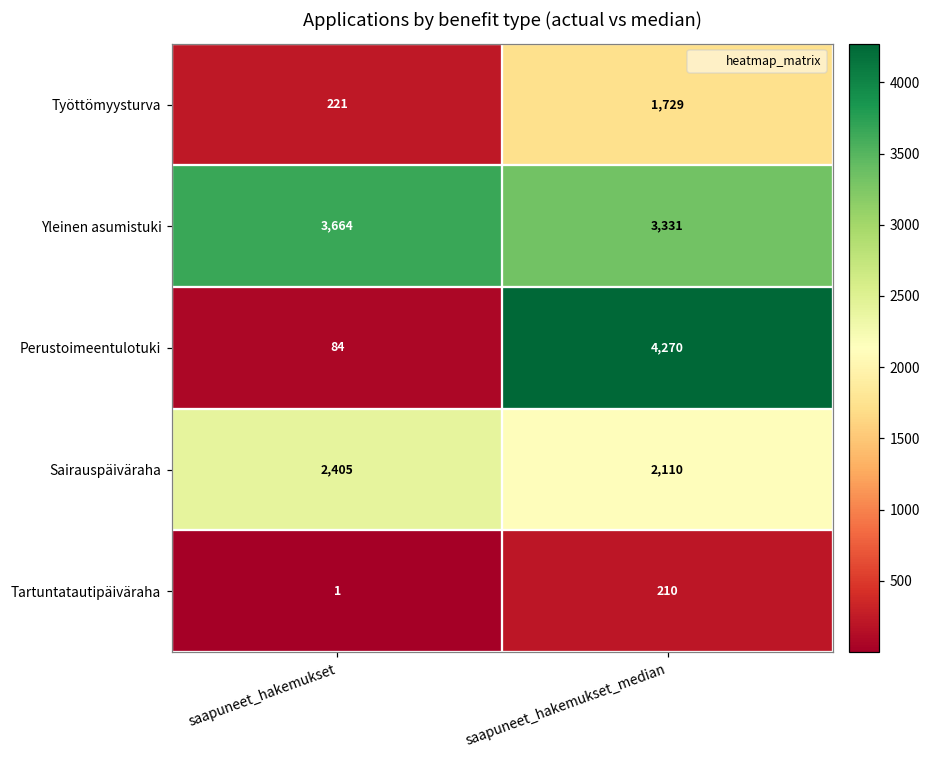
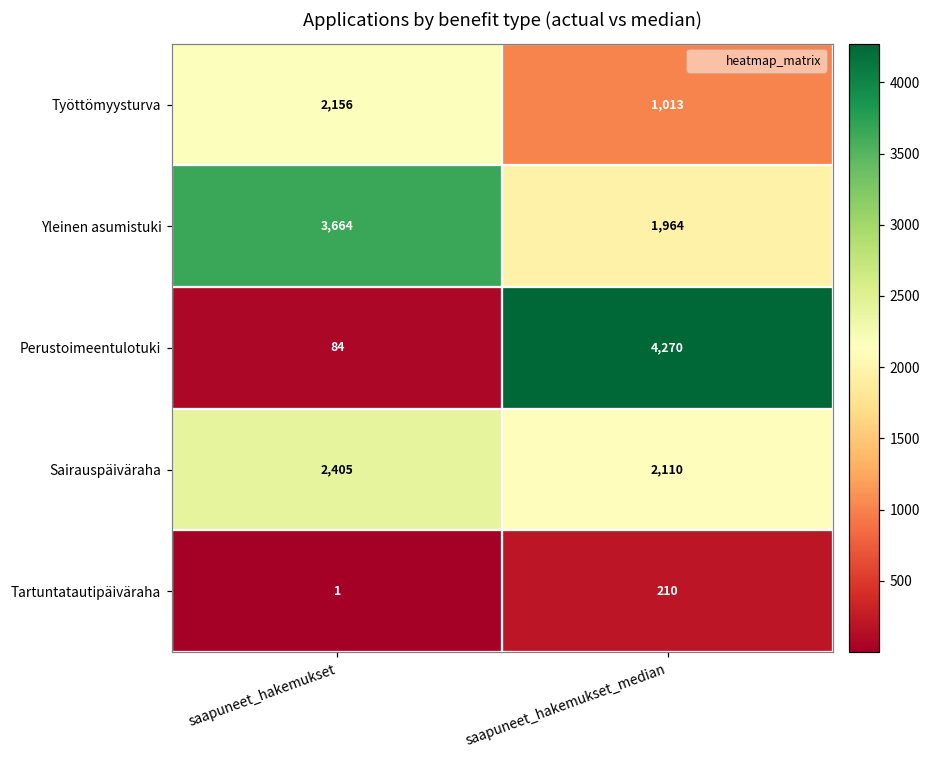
  {
    "Työttömyysturva": {
-     "saapuneet_hakemukset": "221",
-     "saapuneet_hakemukset_median": "1,729"
+     "saapuneet_hakemukset": "2,156",
+     "saapuneet_hakemukset_median": "1,013"
    },
    "Yleinen asumistuki": {
      "saapuneet_hakemukset": "3,664",
-     "saapuneet_hakemukset_median": "3,331"
+     "saapuneet_hakemukset_median": "1,964"
    },
    "Perustoimeentulotuki": {
      "saapuneet_hakemukset": "84",
      "saapuneet_hakemukset_median": "4,270"
    },
    "Sairauspäiväraha": {
      "saapuneet_hakemukset": "2,405",
      "saapuneet_hakemukset_median": "2,110"
    },
    "Tartuntatautipäiväraha": {
      "saapuneet_hakemukset": "1",
      "saapuneet_hakemukset_median": "210"
    }
  }
